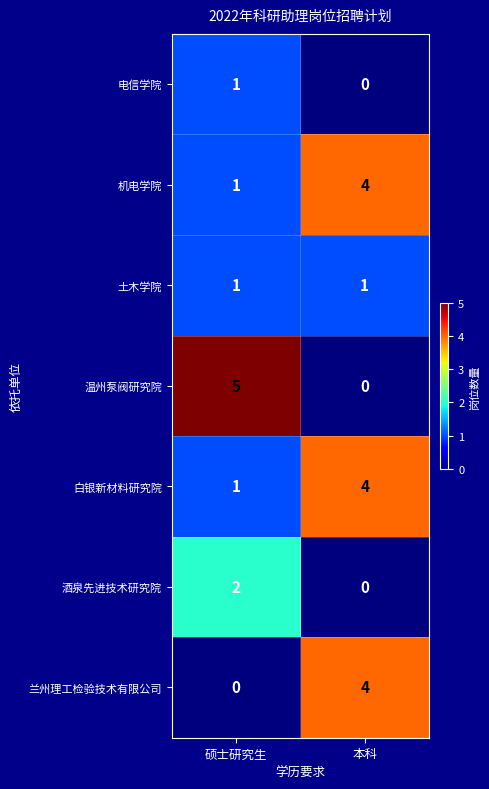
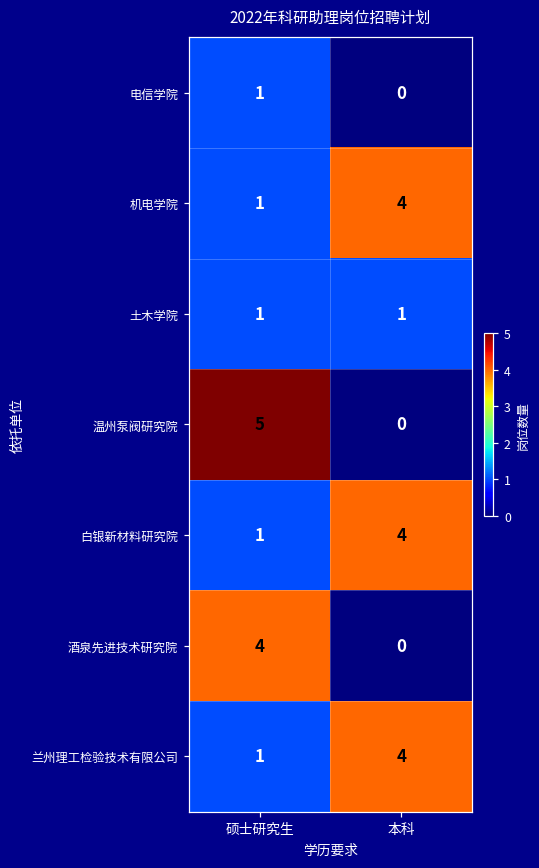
  {
    "电信学院": {
      "硕士研究生": 1,
      "本科": 0
    },
    "机电学院": {
      "硕士研究生": 1,
      "本科": 4
    },
    "土木学院": {
      "硕士研究生": 1,
      "本科": 1
    },
    "温州泵阀研究院": {
      "硕士研究生": 5,
      "本科": 0
    },
    "白银新材料研究院": {
      "硕士研究生": 1,
      "本科": 4
    },
    "酒泉先进技术研究院": {
-     "硕士研究生": 2,
+     "硕士研究生": 4,
      "本科": 0
    },
    "兰州理工检验技术有限公司": {
-     "硕士研究生": 0,
+     "硕士研究生": 1,
      "本科": 4
    }
  }
